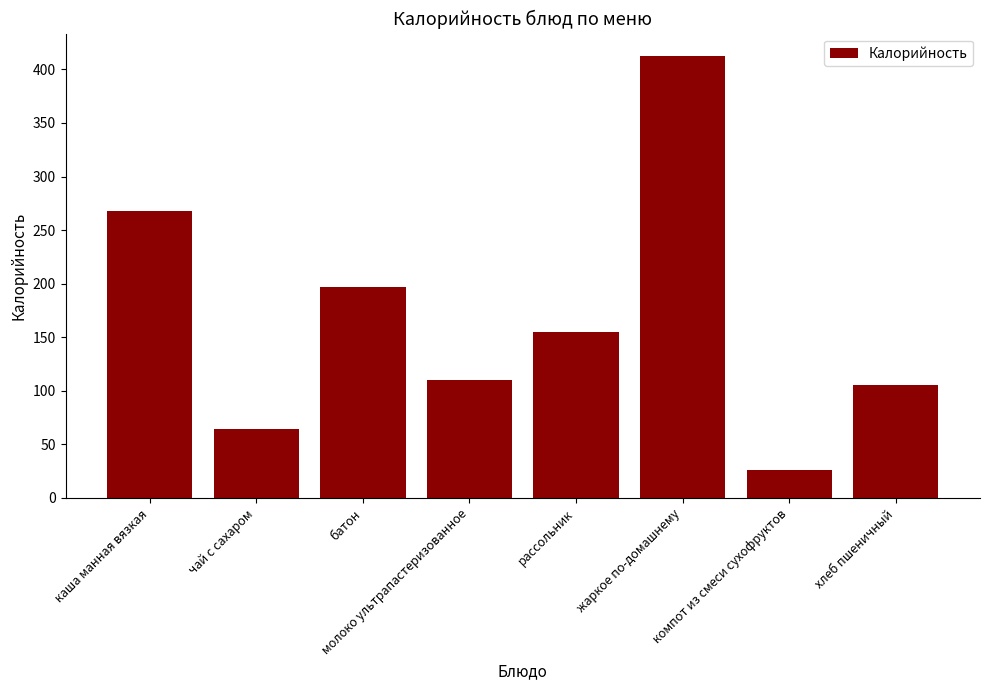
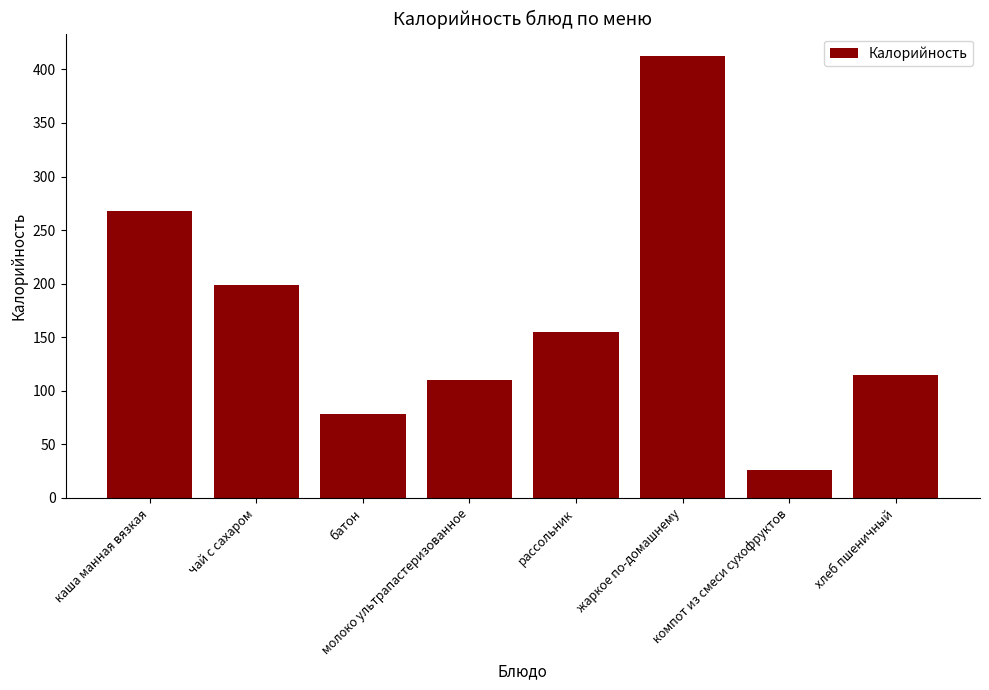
  {
    "каша манная вязкая": 268,
-   "чай с сахаром": 65,
-   "батон": 197,
+   "чай с сахаром": 199,
+   "батон": 79,
    "молоко ультрапастеризованное": 111,
    "рассольник": 155,
    "жаркое по-домашнему": 413,
    "компот из смеси сухофруктов": 26,
-   "хлеб пшеничный": 105
+   "хлеб пшеничный": 115
  }
